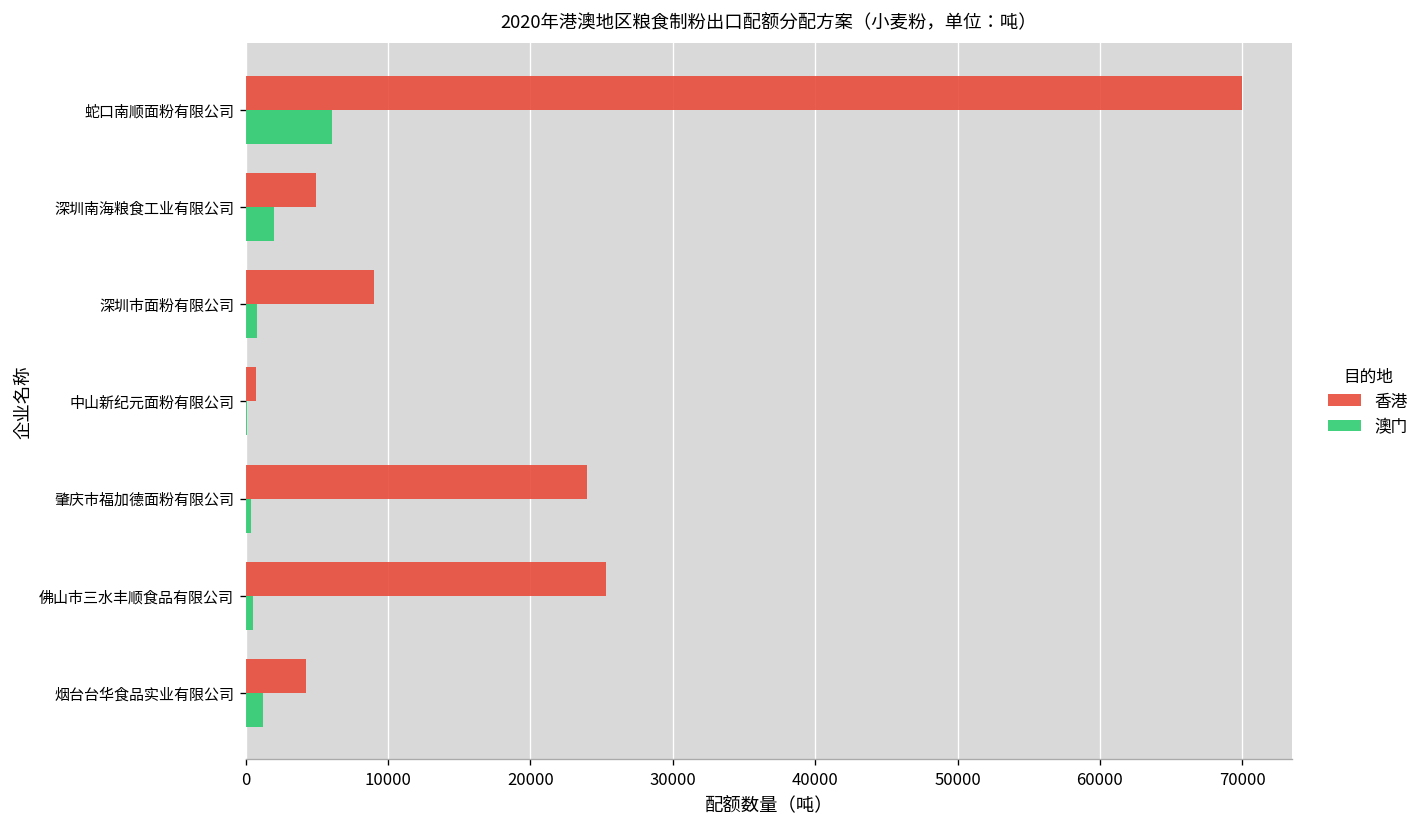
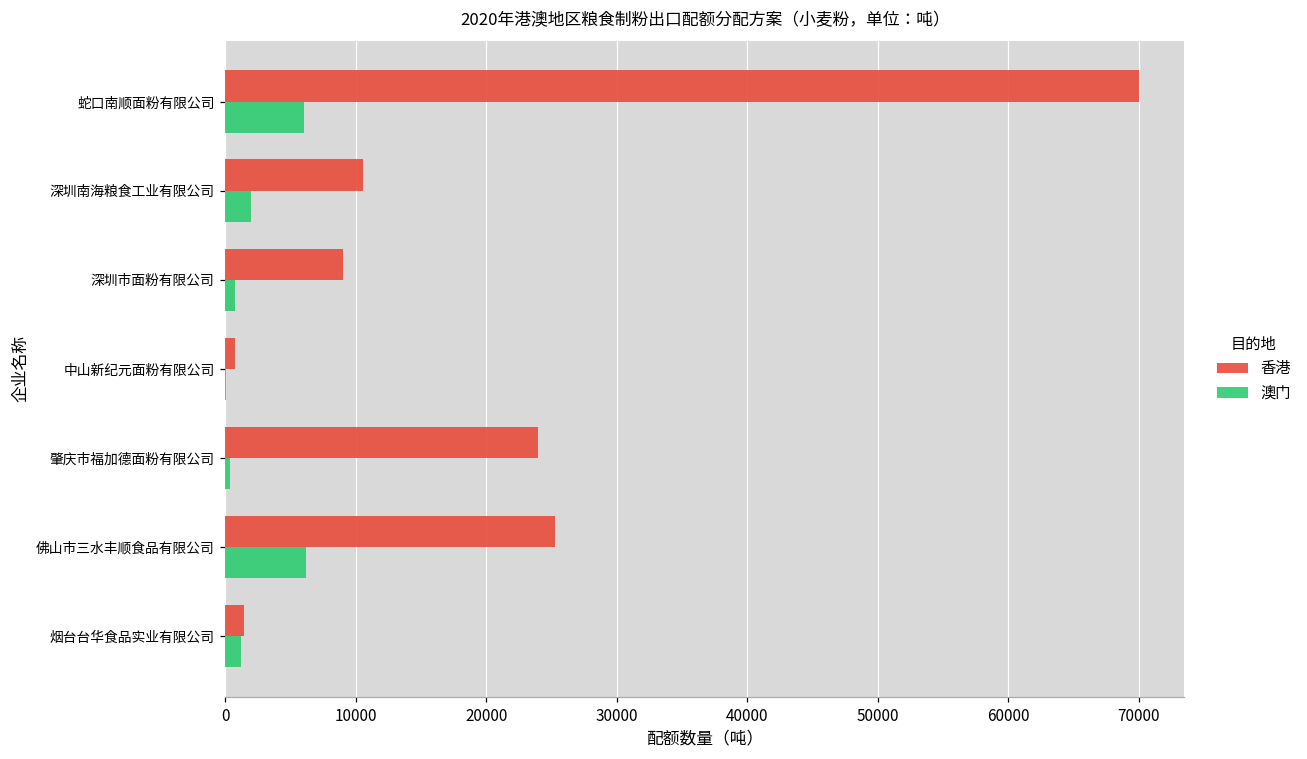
  {
    "香港": {
      "蛇口南顺面粉有限公司": 70000,
-     "深圳南海粮食工业有限公司": 5000,
+     "深圳南海粮食工业有限公司": 10600,
      "深圳市面粉有限公司": 9000,
      "中山新纪元面粉有限公司": 700,
      "肇庆市福加德面粉有限公司": 24000,
      "佛山市三水丰顺食品有限公司": 25300,
-     "烟台台华食品实业有限公司": 4200
+     "烟台台华食品实业有限公司": 1400
    },
    "澳门": {
      "蛇口南顺面粉有限公司": 6000,
      "深圳南海粮食工业有限公司": 2000,
      "深圳市面粉有限公司": 800,
      "肇庆市福加德面粉有限公司": 300,
-     "佛山市三水丰顺食品有限公司": 500,
+     "佛山市三水丰顺食品有限公司": 6200,
      "烟台台华食品实业有限公司": 1200
    }
  }
